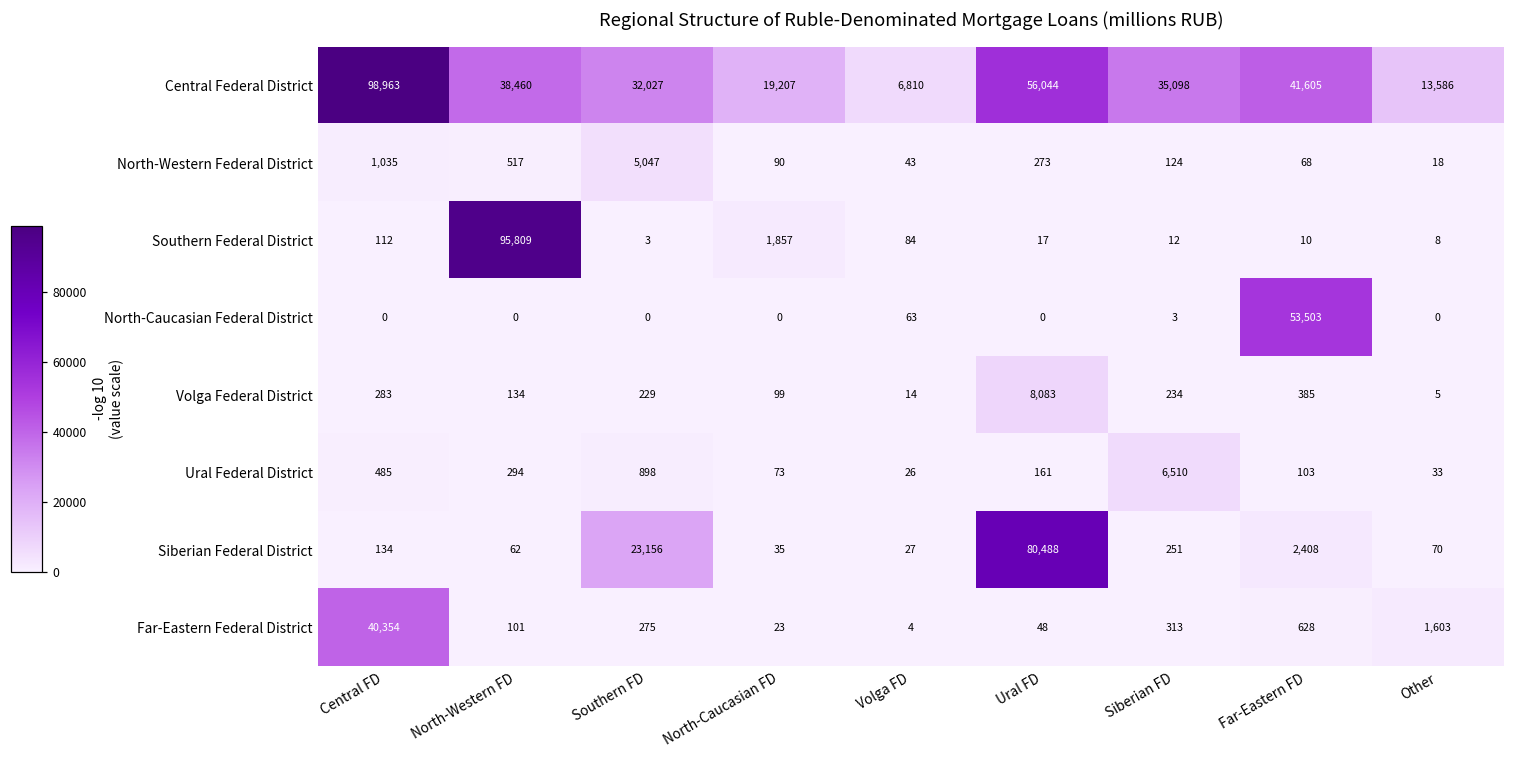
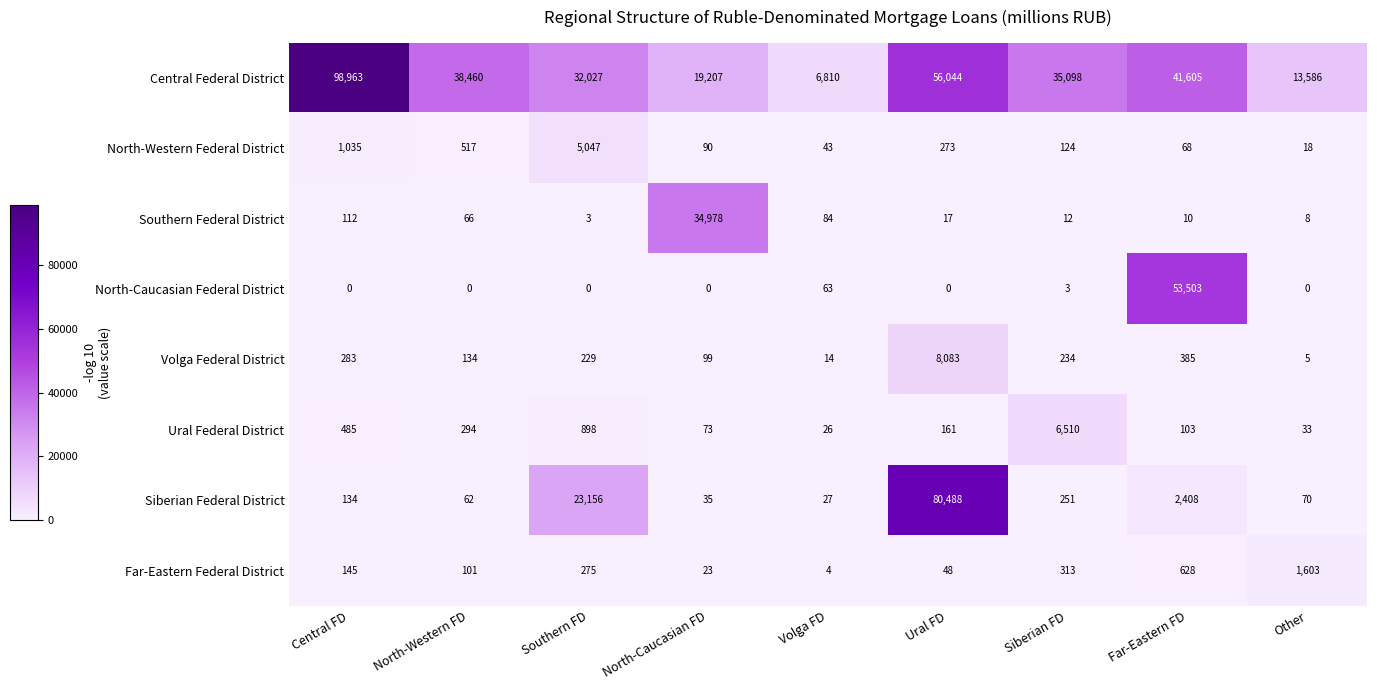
  {
    "Central Federal District": {
      "Central FD": "98,963",
      "North-Western FD": "38,460",
      "Southern FD": "32,027",
      "North-Caucasian FD": "19,207",
      "Volga FD": "6,810",
      "Ural FD": "56,044",
      "Siberian FD": "35,098",
      "Far-Eastern FD": "41,605",
      "Other": "13,586"
    },
    "North-Western Federal District": {
      "Central FD": "1,035",
      "North-Western FD": "517",
      "Southern FD": "5,047",
      "North-Caucasian FD": "90",
      "Volga FD": "43",
      "Ural FD": "273",
      "Siberian FD": "124",
      "Far-Eastern FD": "68",
      "Other": "18"
    },
    "Southern Federal District": {
      "Central FD": "112",
-     "North-Western FD": "95,809",
+     "North-Western FD": "66",
      "Southern FD": "3",
-     "North-Caucasian FD": "1,857",
+     "North-Caucasian FD": "34,978",
      "Volga FD": "84",
      "Ural FD": "17",
      "Siberian FD": "12",
      "Far-Eastern FD": "10",
      "Other": "8"
    },
    "North-Caucasian Federal District": {
      "Central FD": "0",
      "North-Western FD": "0",
      "Southern FD": "0",
      "North-Caucasian FD": "0",
      "Volga FD": "63",
      "Ural FD": "0",
      "Siberian FD": "3",
      "Far-Eastern FD": "53,503",
      "Other": "0"
    },
    "Volga Federal District": {
      "Central FD": "283",
      "North-Western FD": "134",
      "Southern FD": "229",
      "North-Caucasian FD": "99",
      "Volga FD": "14",
      "Ural FD": "8,083",
      "Siberian FD": "234",
      "Far-Eastern FD": "385",
      "Other": "5"
    },
    "Ural Federal District": {
      "Central FD": "485",
      "North-Western FD": "294",
      "Southern FD": "898",
      "North-Caucasian FD": "73",
      "Volga FD": "26",
      "Ural FD": "161",
      "Siberian FD": "6,510",
      "Far-Eastern FD": "103",
      "Other": "33"
    },
    "Siberian Federal District": {
      "Central FD": "134",
      "North-Western FD": "62",
      "Southern FD": "23,156",
      "North-Caucasian FD": "35",
      "Volga FD": "27",
      "Ural FD": "80,488",
      "Siberian FD": "251",
      "Far-Eastern FD": "2,408",
      "Other": "70"
    },
    "Far-Eastern Federal District": {
-     "Central FD": "40,354",
+     "Central FD": "145",
      "North-Western FD": "101",
      "Southern FD": "275",
      "North-Caucasian FD": "23",
      "Volga FD": "4",
      "Ural FD": "48",
      "Siberian FD": "313",
      "Far-Eastern FD": "628",
      "Other": "1,603"
    }
  }
